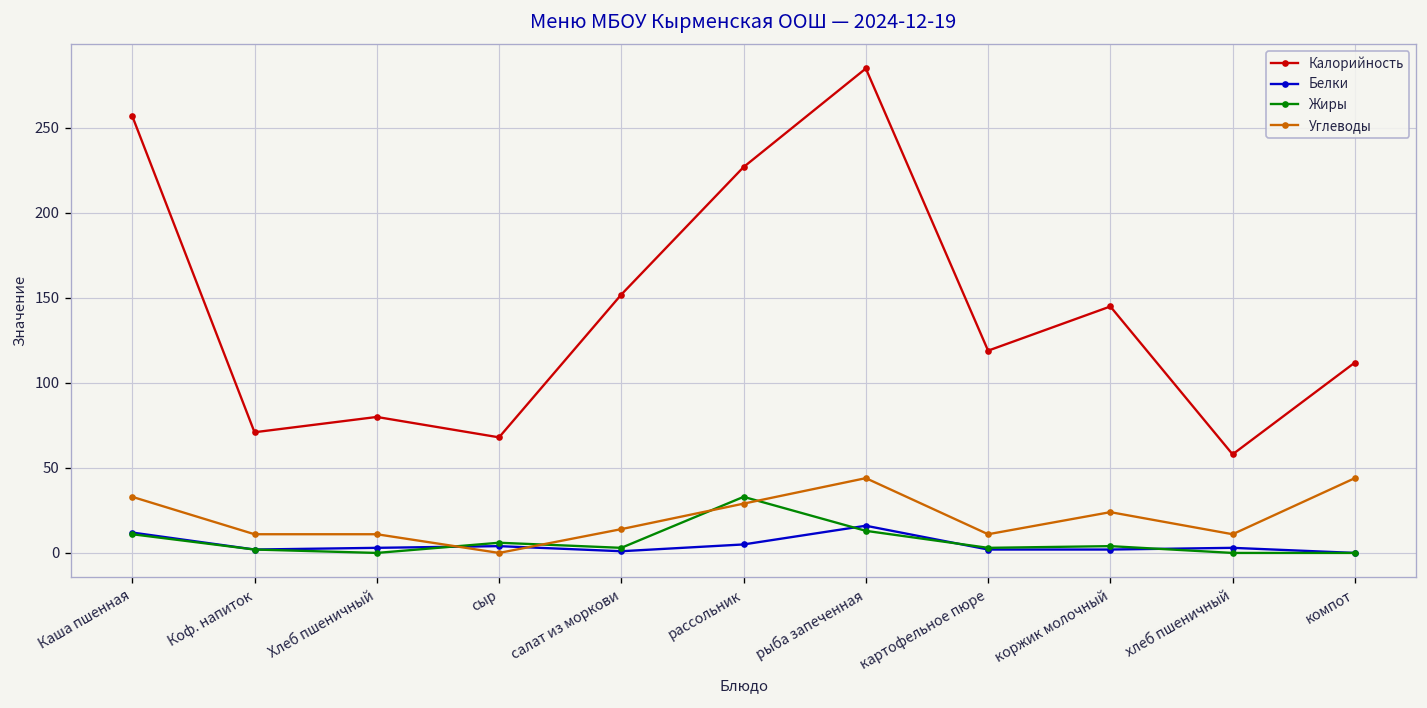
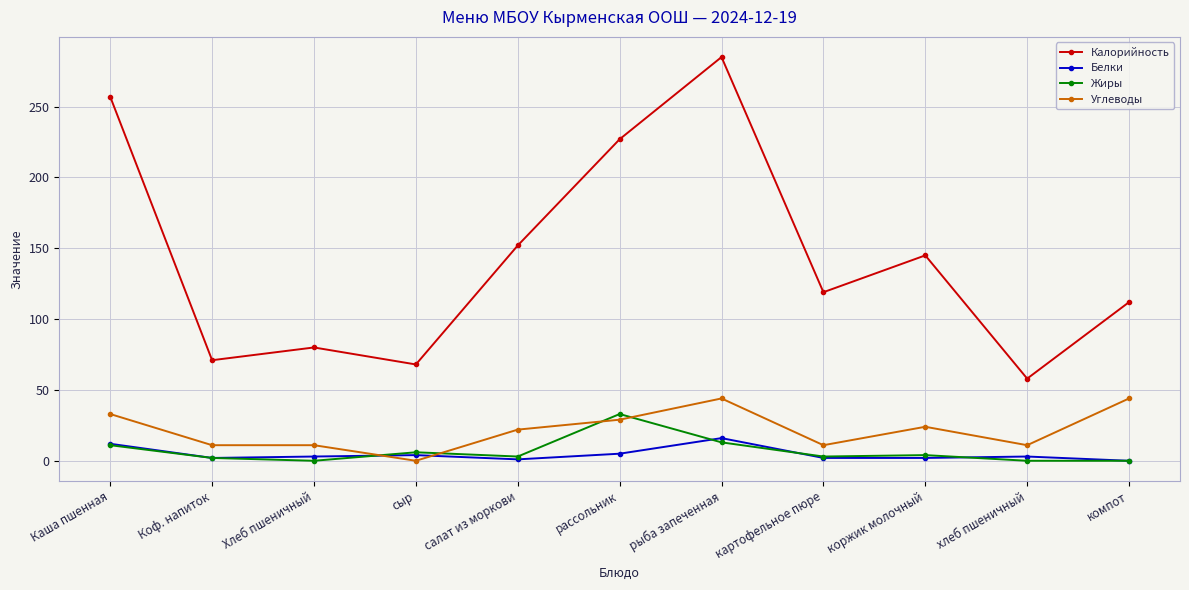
  {
    "Калорийность": {
      "Каша пшенная": 257,
      "Коф. напиток": 71,
      "Хлеб пшеничный": 80,
      "сыр": 68,
      "салат из моркови": 152,
      "рассольник": 227,
      "рыба запеченная": 285,
      "картофельное пюре": 119,
      "коржик молочный": 145,
      "хлеб пшеничный": 58,
      "компот": 112
    },
    "Белки": {
      "Хлеб пшеничный": 3,
      "сыр": 4,
      "салат из моркови": 1,
      "рассольник": 5,
      "рыба запеченная": 16,
      "коржик молочный": 2,
      "хлеб пшеничный": 3
    },
    "Жиры": {
      "Хлеб пшеничный": 0,
      "сыр": 6,
      "салат из моркови": 3,
      "рассольник": 33,
      "рыба запеченная": 13,
      "коржик молочный": 4,
      "хлеб пшеничный": 0
    },
    "Углеводы": {
      "Каша пшенная": 33,
      "Коф. напиток": 11,
      "Хлеб пшеничный": 11,
      "сыр": 0,
-     "салат из моркови": 14,
+     "салат из моркови": 22,
      "рассольник": 29,
      "рыба запеченная": 44,
      "картофельное пюре": 11,
      "коржик молочный": 24,
      "хлеб пшеничный": 11,
      "компот": 44
    }
  }
